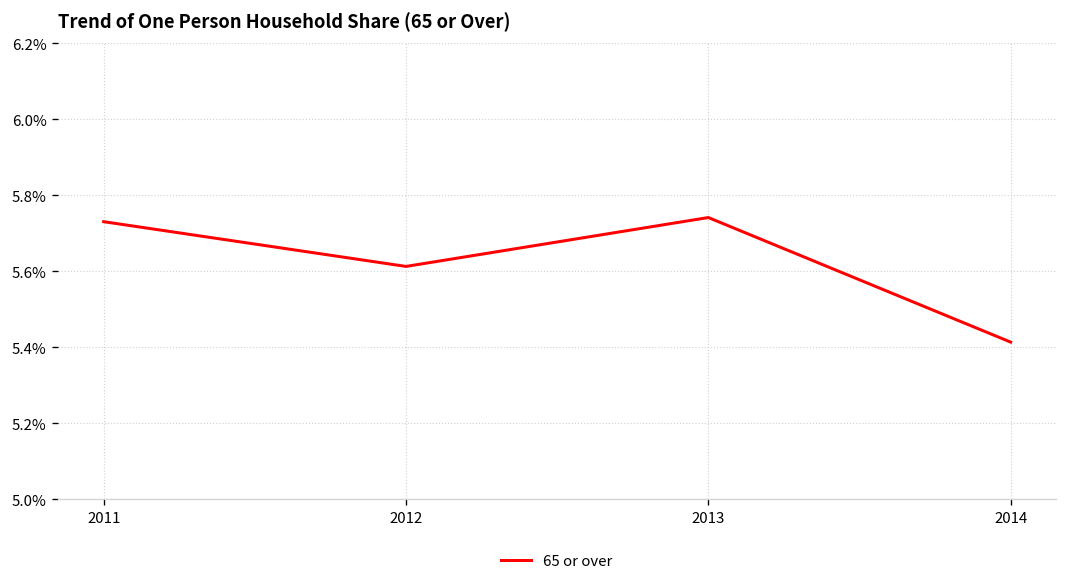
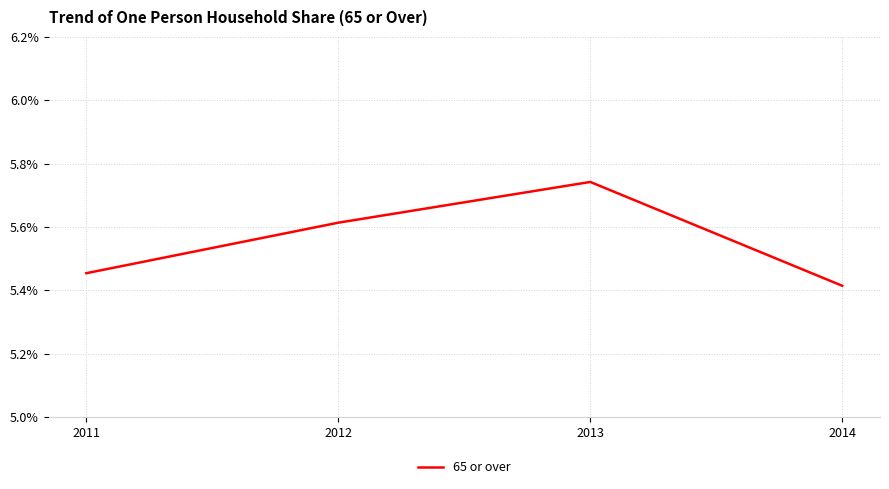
  {
-   "2011": "5.73%",
+   "2011": "5.45%",
    "2012": "5.61%",
    "2013": "5.74%",
    "2014": "5.41%"
  }
